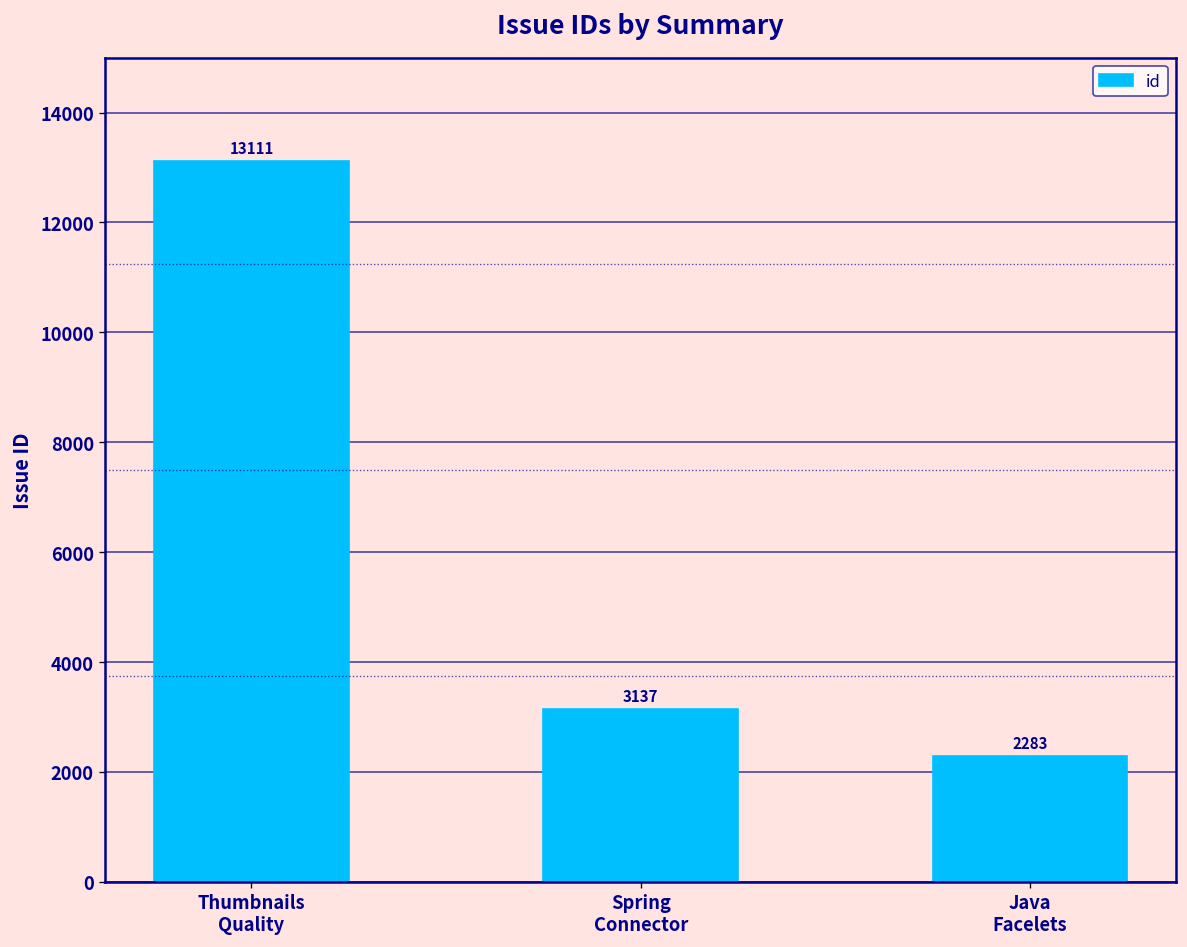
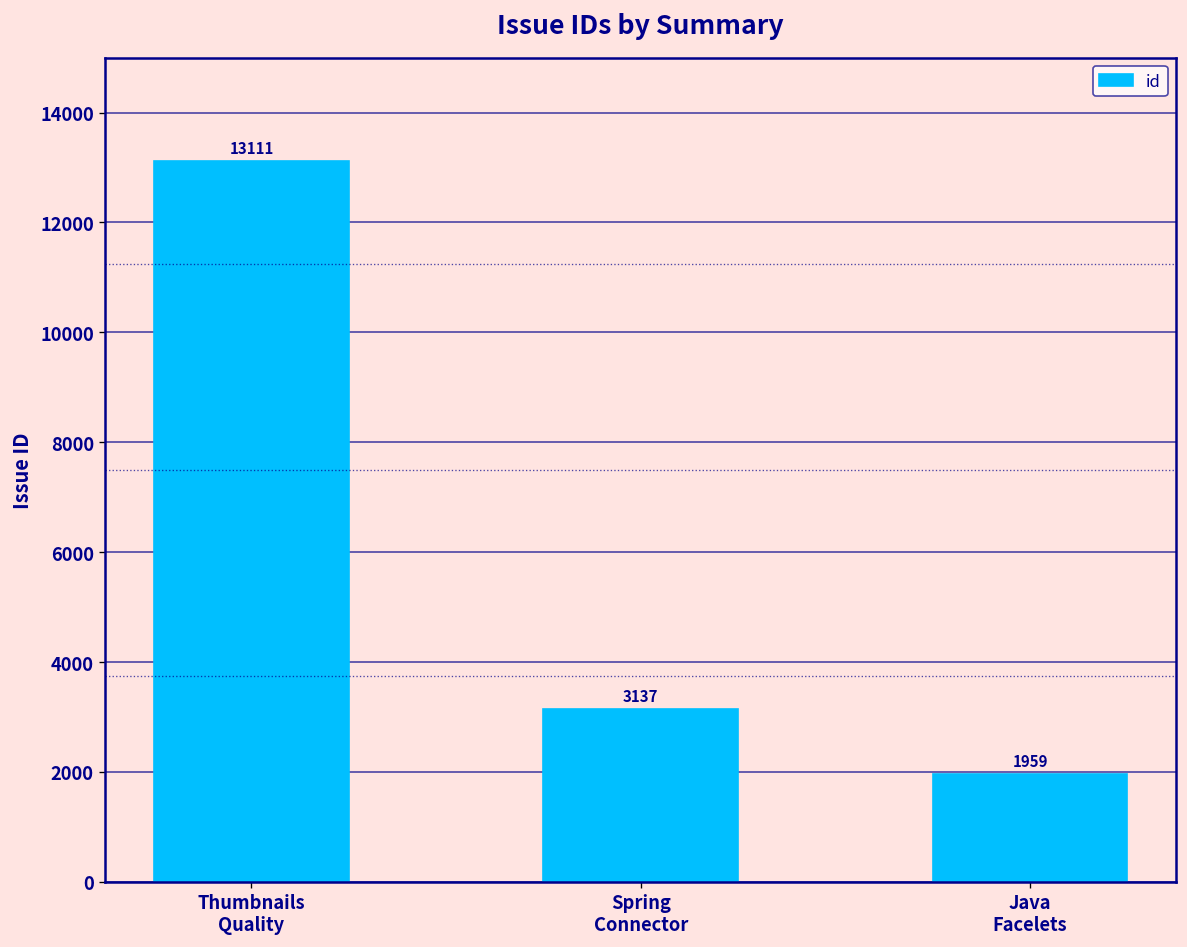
  {
    "Thumbnails Quality": 13111,
    "Spring Connector": 3137,
-   "Java Facelets": 2283
+   "Java Facelets": 1959
  }
